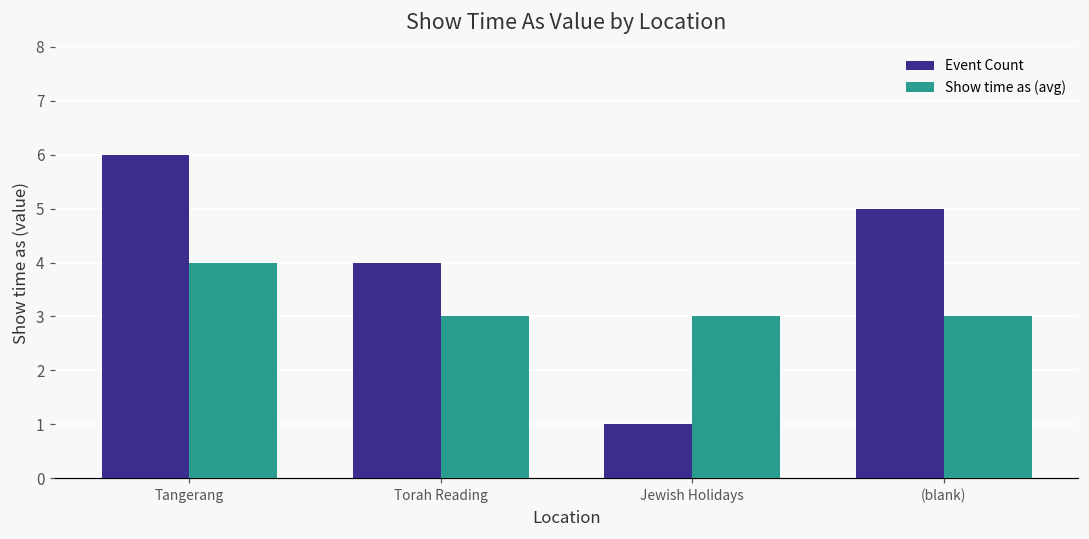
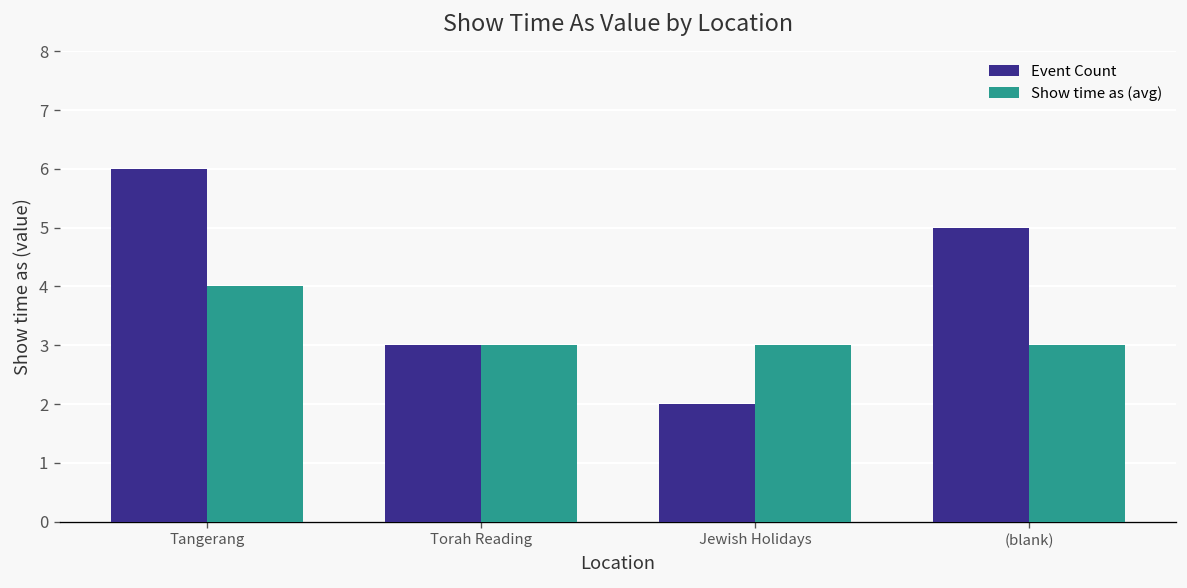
  {
    "Event Count": {
      "Tangerang": 6,
-     "Torah Reading": 4,
-     "Jewish Holidays": 1,
+     "Torah Reading": 3,
+     "Jewish Holidays": 2,
      "(blank)": 5
    },
    "Show time as (avg)": {
      "Tangerang": 4,
      "Torah Reading": 3,
      "Jewish Holidays": 3,
      "(blank)": 3
    }
  }
